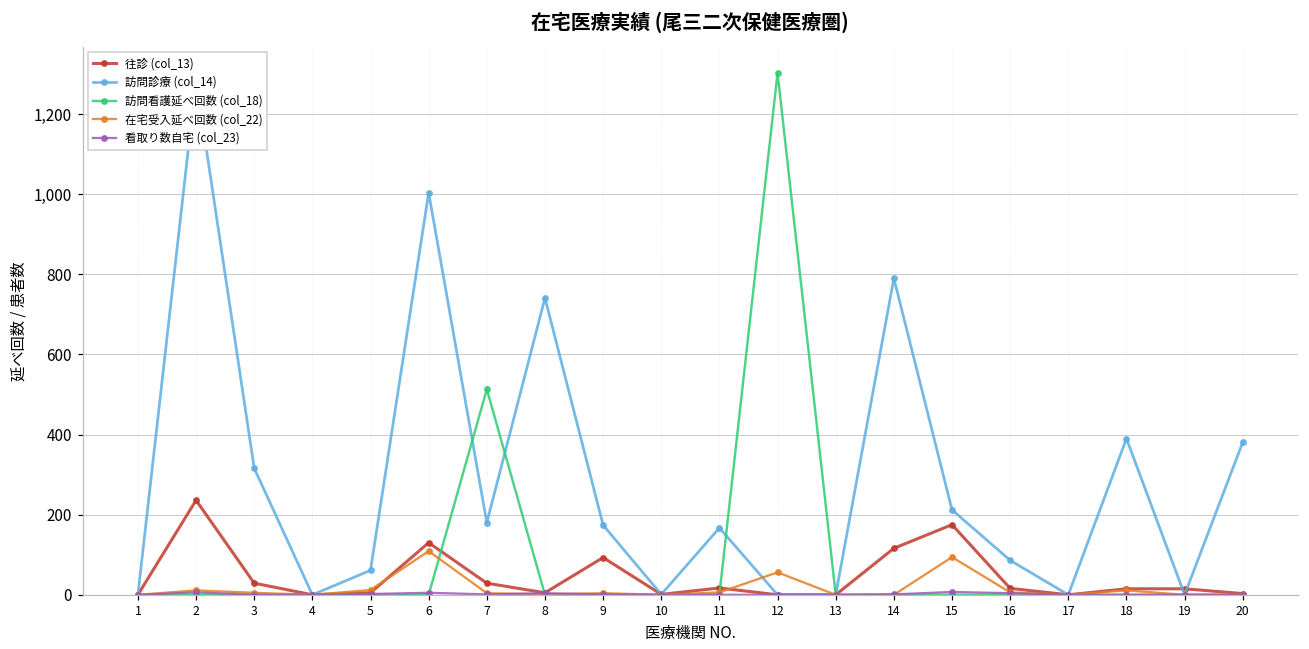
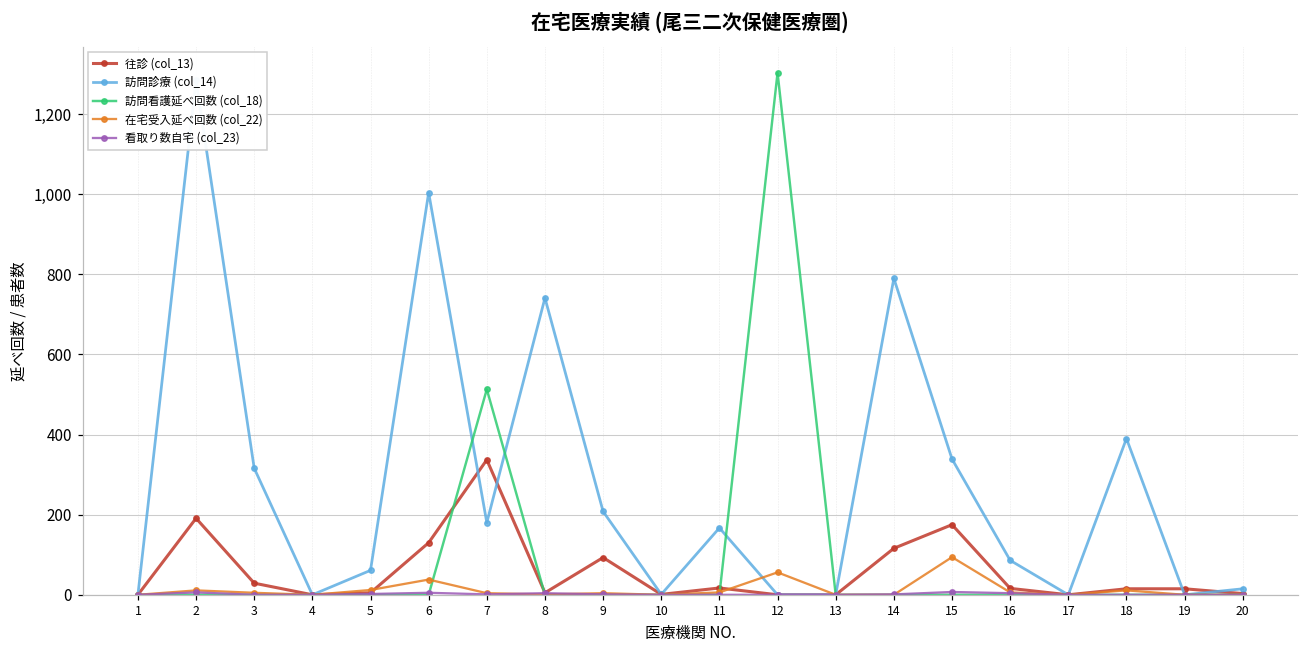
  {
    "往診 (col_13)": {
-     "2": "240",
+     "2": "190",
      "3": "30",
      "6": "130",
-     "7": "30",
+     "7": "340",
      "9": "90",
      "11": "20",
      "14": "120",
      "15": "180",
      "16": "20",
      "19": "20"
    },
    "訪問診療 (col_14)": {
      "3": "320",
      "5": "60",
      "6": "1,000",
      "7": "180",
      "8": "740",
-     "9": "170",
+     "9": "210",
      "11": "170",
      "14": "790",
-     "15": "210",
+     "15": "340",
      "16": "90",
      "18": "390",
-     "20": "380"
+     "20": "20"
    },
    "訪問看護延べ回数 (col_18)": {
      "7": "510",
      "12": "1,300"
    },
    "在宅受入延べ回数 (col_22)": {
-     "6": "110",
+     "6": "40",
      "12": "60",
      "15": "90"
    }
  }
